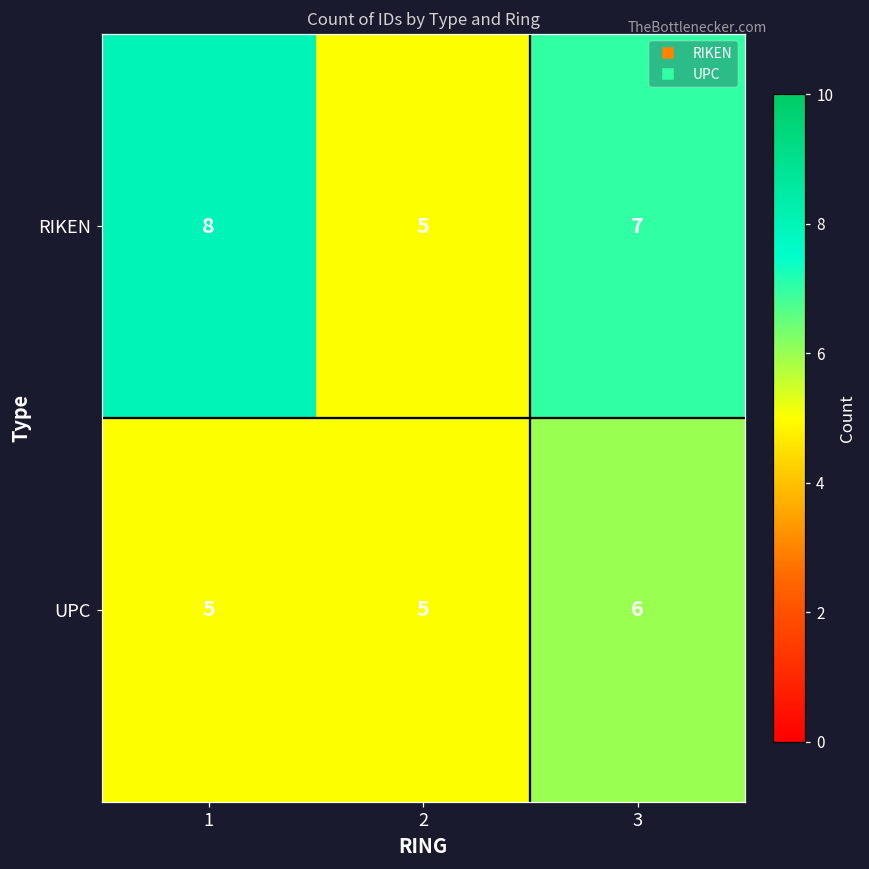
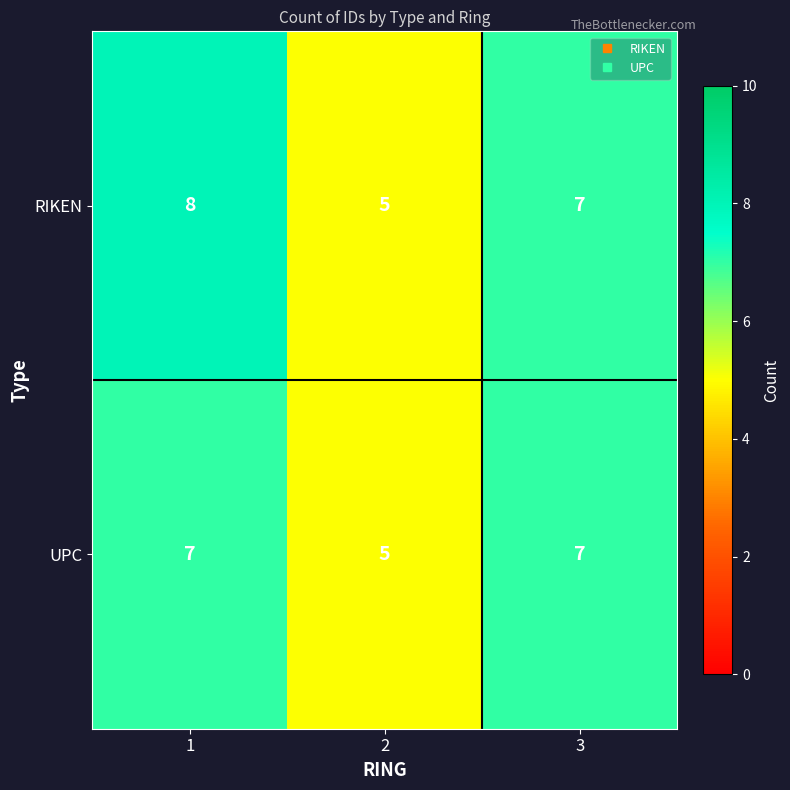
  {
    "RIKEN": {
      "1": 8,
      "2": 5,
      "3": 7
    },
    "UPC": {
-     "1": 5,
+     "1": 7,
      "2": 5,
-     "3": 6
+     "3": 7
    }
  }
